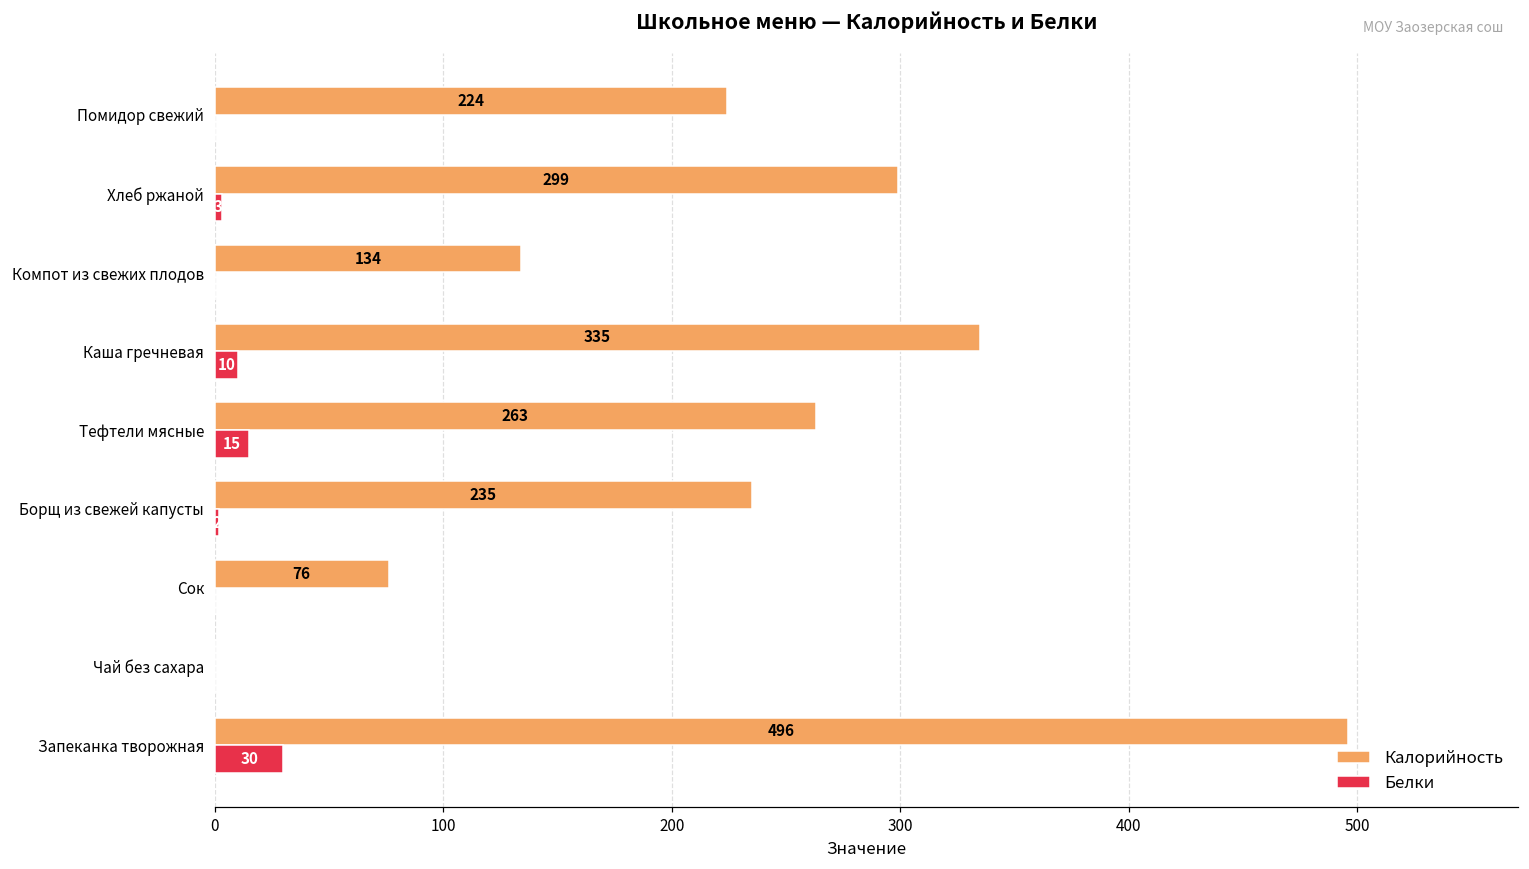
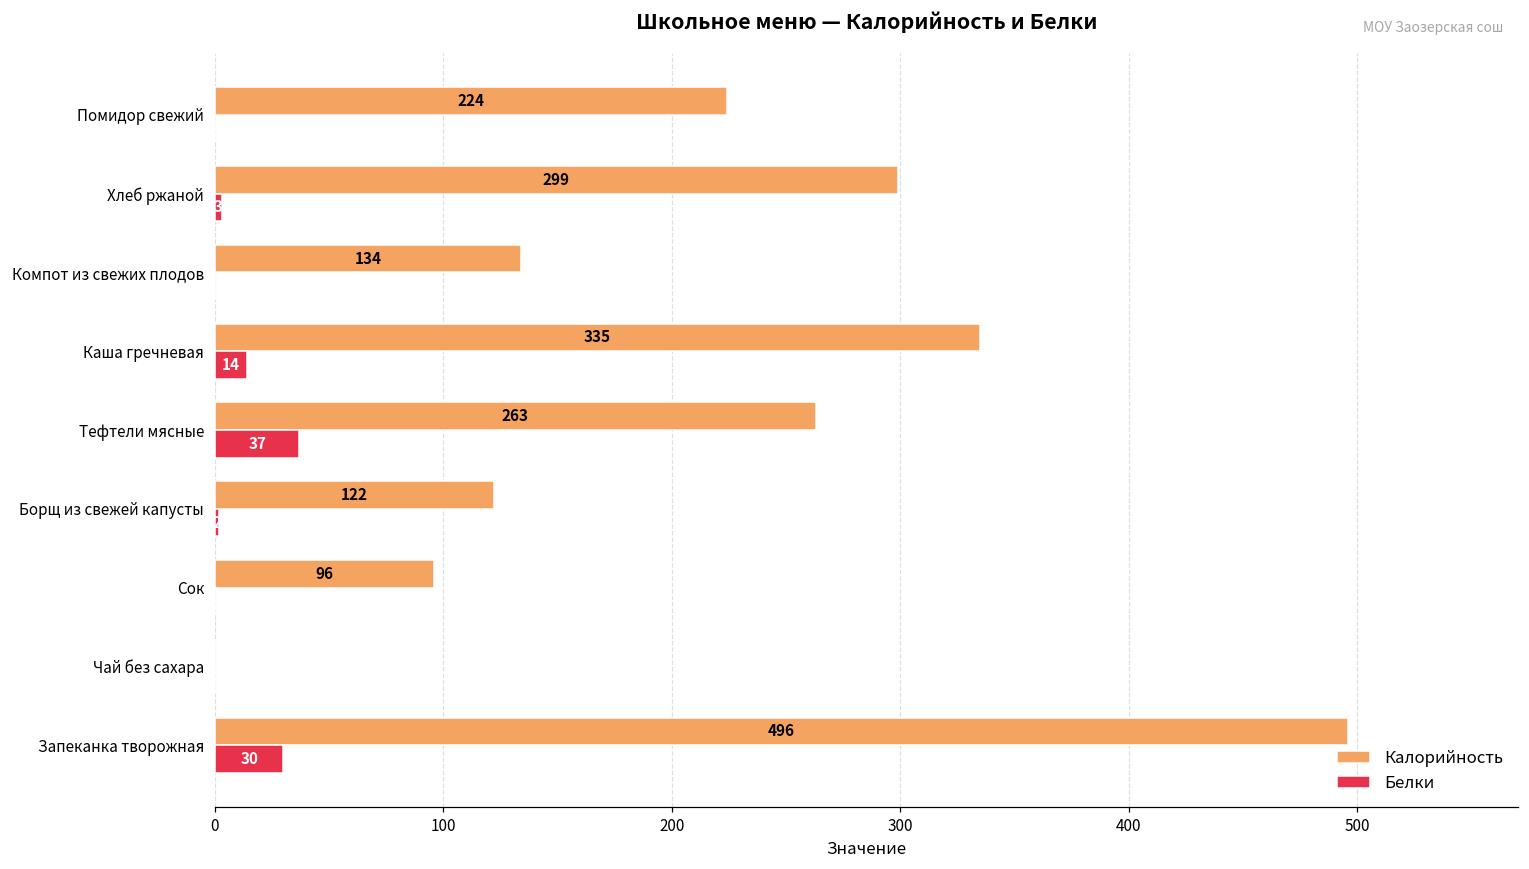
  {
    "Калорийность": {
      "Помидор свежий": 224,
      "Хлеб ржаной": 299,
      "Компот из свежих плодов": 134,
      "Каша гречневая": 335,
      "Тефтели мясные": 263,
-     "Борщ из свежей капусты": 235,
-     "Сок": 76,
+     "Борщ из свежей капусты": 122,
+     "Сок": 96,
      "Запеканка творожная": 496
    },
    "Белки": {
      "Хлеб ржаной": 3,
-     "Каша гречневая": 10,
-     "Тефтели мясные": 15,
+     "Каша гречневая": 14,
+     "Тефтели мясные": 37,
      "Запеканка творожная": 30
    }
  }
